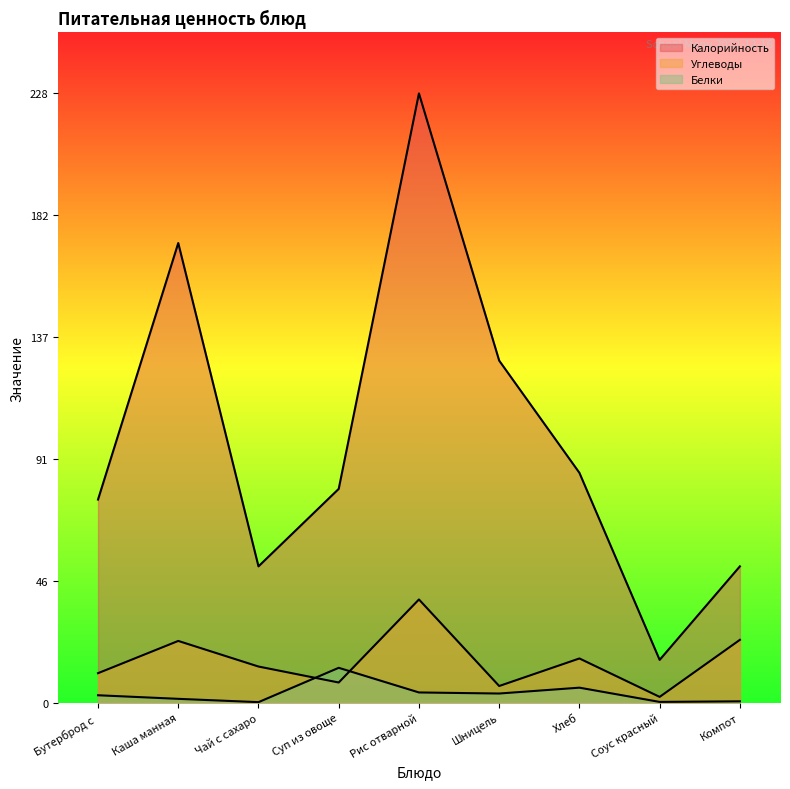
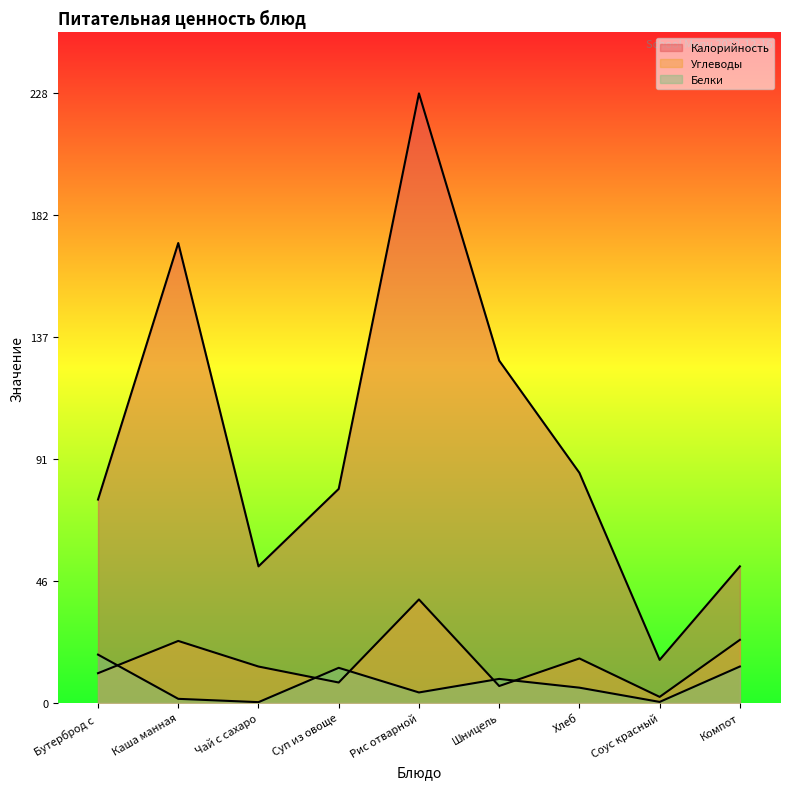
  {
    "Белки": {
-     "Бутерброд с": 3,
+     "Бутерброд с": 18,
      "Каша манная": 1,
      "Чай с сахаро": 0,
      "Суп из овоще": 13,
      "Рис отварной": 4,
-     "Шницель": 3,
+     "Шницель": 9,
      "Хлеб": 6,
      "Соус красный": 0,
-     "Компот": 0
+     "Компот": 14
    }
  }
